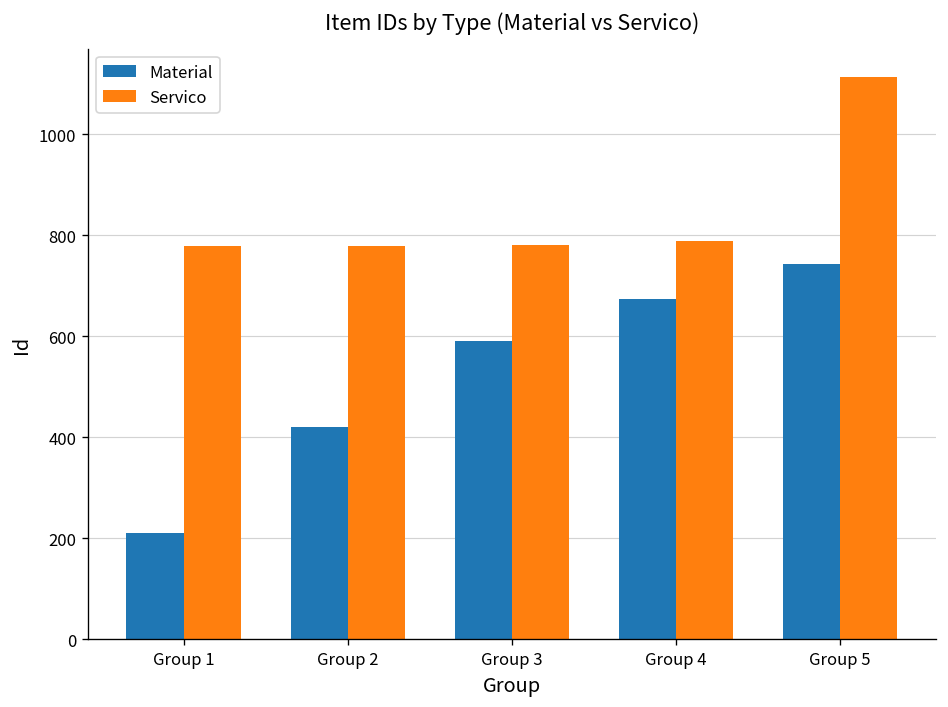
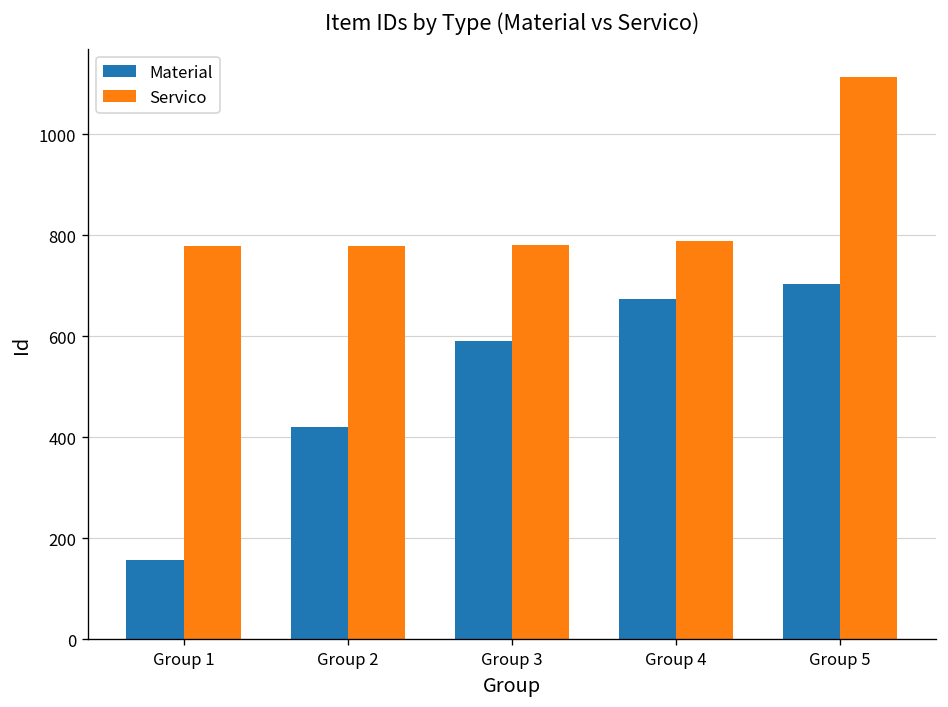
  {
    "Material": {
-     "Group 1": 210,
+     "Group 1": 160,
      "Group 2": 420,
      "Group 3": 590,
      "Group 4": 670,
-     "Group 5": 740
+     "Group 5": 700
    },
    "Servico": {
      "Group 1": 780,
      "Group 2": 780,
      "Group 3": 780,
      "Group 4": 790,
      "Group 5": 1110
    }
  }
